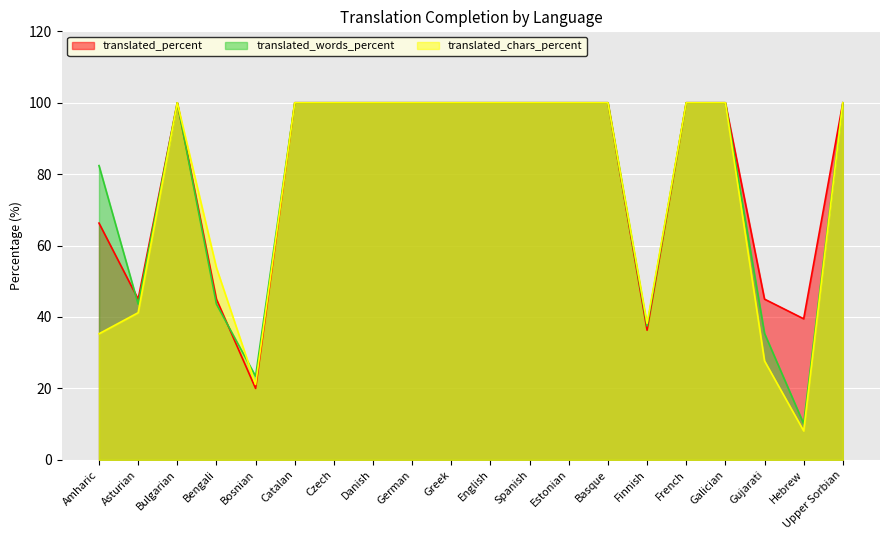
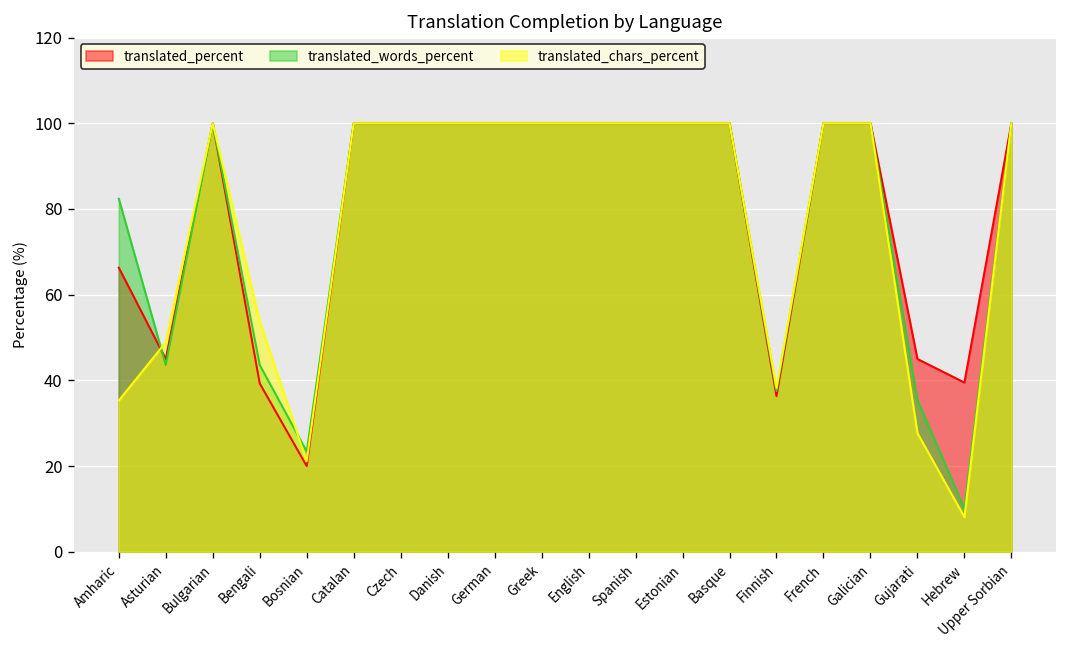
  {
    "translated_percent": {
      "Amharic": 66,
      "Asturian": 45,
-     "Bengali": 45,
+     "Bengali": 39,
      "Bosnian": 20,
      "Finnish": 36,
      "Gujarati": 45,
      "Hebrew": 40
    },
    "translated_words_percent": {
      "Amharic": 82,
      "Asturian": 44,
      "Bengali": 44,
      "Bosnian": 23,
      "Gujarati": 35,
      "Hebrew": 10
    },
    "translated_chars_percent": {
      "Amharic": 35,
-     "Asturian": 41,
+     "Asturian": 49,
      "Bengali": 54,
      "Bosnian": 21,
      "Gujarati": 28,
      "Hebrew": 8
    }
  }
